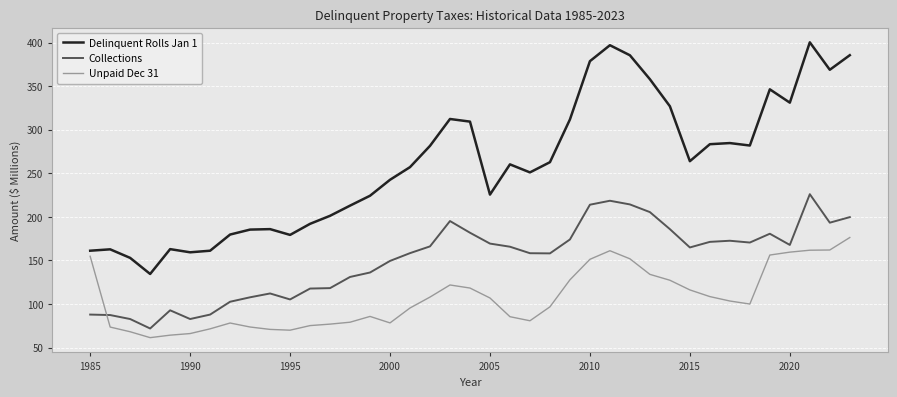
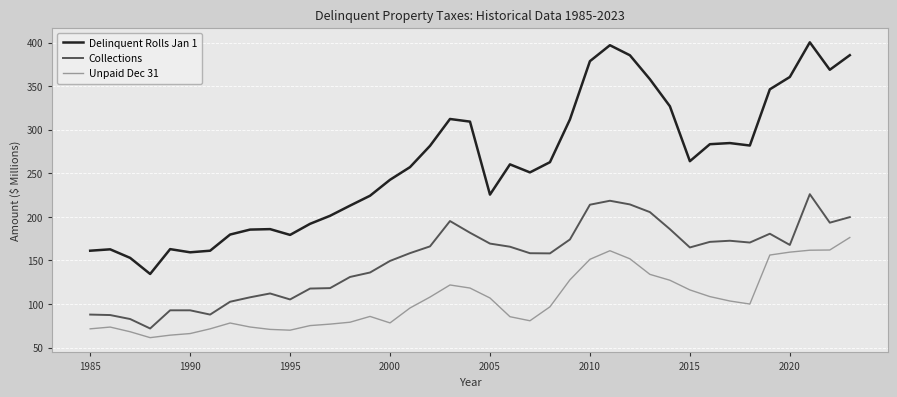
  {
    "Delinquent Rolls Jan 1": {
      "1985": 160,
      "1990": 160,
      "1995": 180,
      "2000": 240,
      "2005": 230,
      "2010": 380,
      "2015": 260,
-     "2020": 330
+     "2020": 360
    },
    "Collections": {
      "1985": 90,
-     "1990": 80,
+     "1990": 90,
      "1995": 110,
      "2000": 150,
      "2005": 170,
      "2010": 210,
      "2015": 160,
      "2020": 170
    },
    "Unpaid Dec 31": {
-     "1985": 150,
+     "1985": 70,
      "1990": 70,
      "1995": 70,
      "2000": 80,
      "2005": 110,
      "2010": 150,
      "2015": 120,
      "2020": 160
    }
  }
